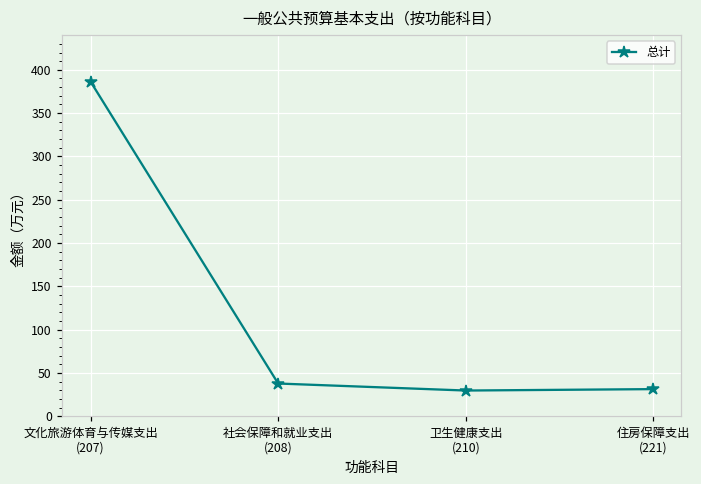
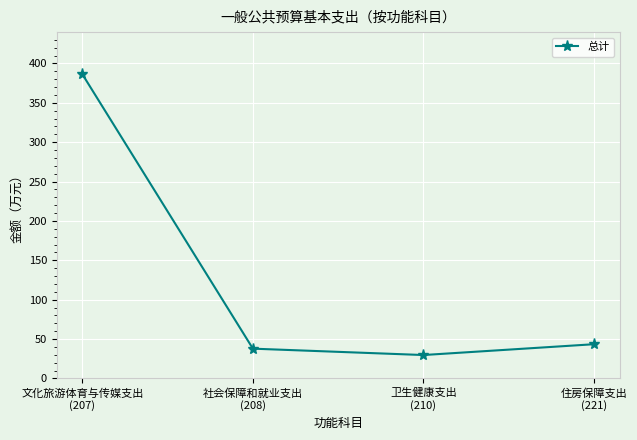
  {
    "文化旅游体育与传媒支出 (207)": 390,
    "社会保障和就业支出 (208)": 40,
    "卫生健康支出 (210)": 30,
-   "住房保障支出 (221)": 30
+   "住房保障支出 (221)": 40
  }
